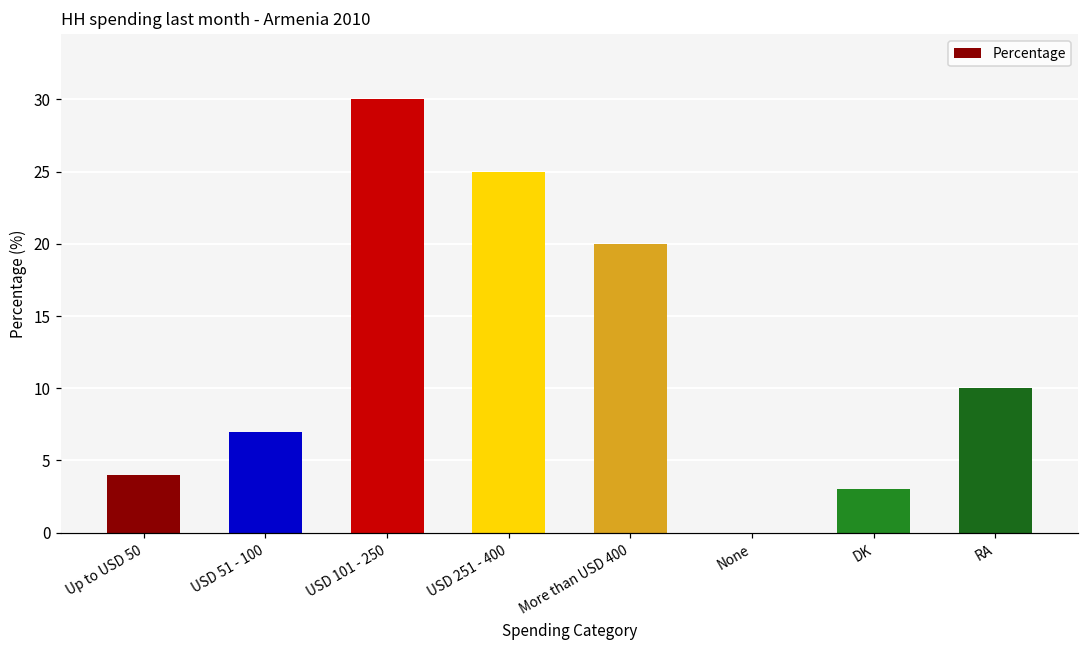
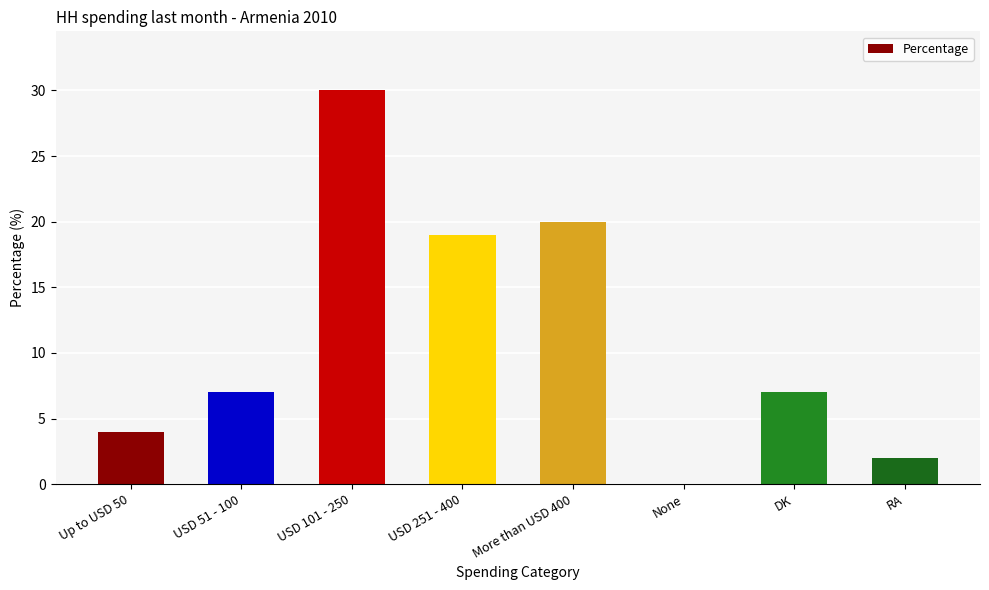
  {
    "Up to USD 50": 4,
    "USD 51 - 100": 7,
    "USD 101 - 250": 30,
-   "USD 251 - 400": 25,
+   "USD 251 - 400": 19,
    "More than USD 400": 20,
    "None": 0,
-   "DK": 3,
-   "RA": 10
+   "DK": 7,
+   "RA": 2
  }
